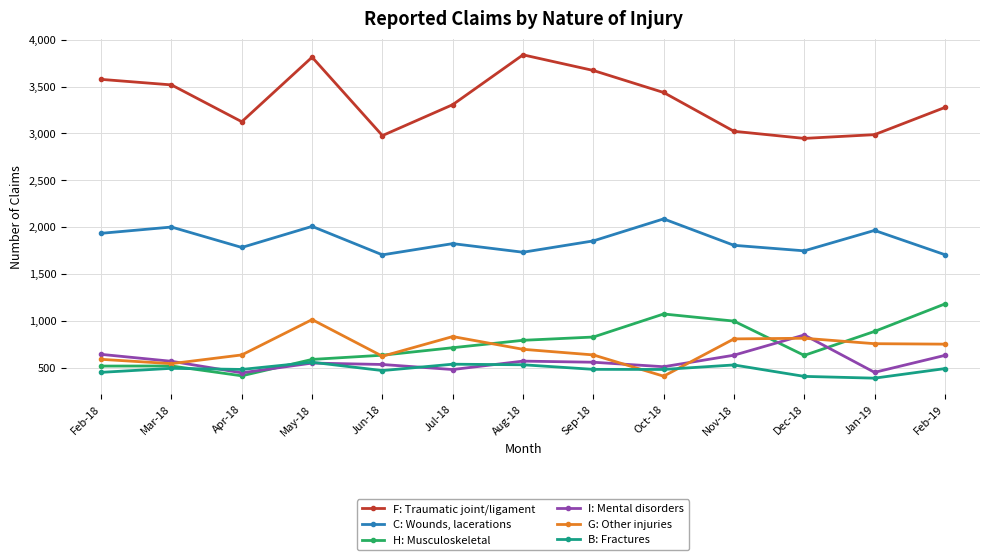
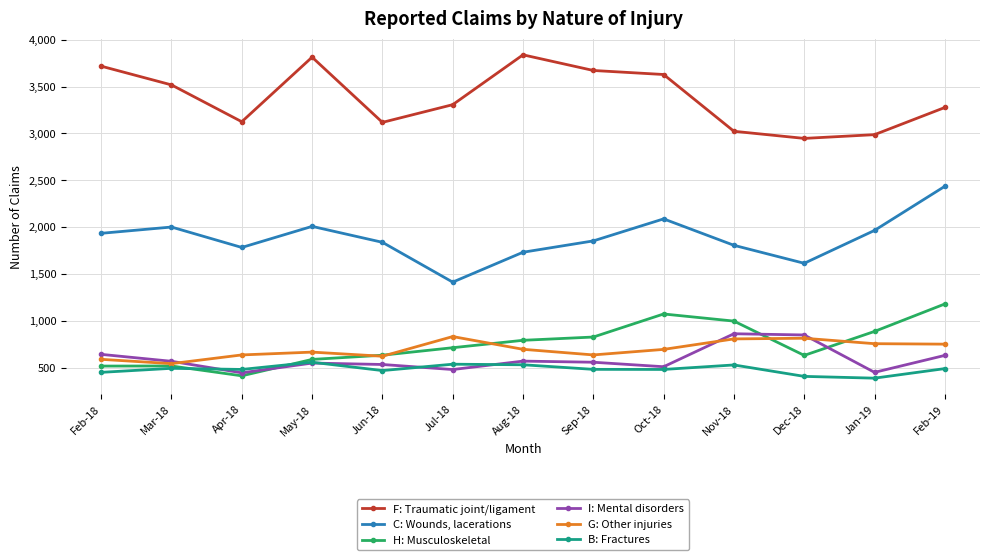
  {
    "F: Traumatic joint/ligament": {
-     "Feb-18": "3,600",
+     "Feb-18": "3,700",
      "Mar-18": "3,500",
      "Apr-18": "3,100",
      "May-18": "3,800",
-     "Jun-18": "3,000",
+     "Jun-18": "3,100",
      "Jul-18": "3,300",
      "Aug-18": "3,800",
      "Sep-18": "3,700",
-     "Oct-18": "3,400",
+     "Oct-18": "3,600",
      "Nov-18": "3,000",
      "Dec-18": "2,900",
      "Jan-19": "3,000",
      "Feb-19": "3,300"
    },
    "C: Wounds, lacerations": {
      "Feb-18": "1,900",
      "Mar-18": "2,000",
      "Apr-18": "1,800",
      "May-18": "2,000",
-     "Jun-18": "1,700",
-     "Jul-18": "1,800",
+     "Jun-18": "1,800",
+     "Jul-18": "1,400",
      "Aug-18": "1,700",
      "Sep-18": "1,900",
      "Oct-18": "2,100",
      "Nov-18": "1,800",
-     "Dec-18": "1,700",
+     "Dec-18": "1,600",
      "Jan-19": "2,000",
-     "Feb-19": "1,700"
+     "Feb-19": "2,400"
    },
    "I: Mental disorders": {
      "Feb-18": "600",
      "Apr-18": "400",
      "Jun-18": "500",
      "Jul-18": "500",
      "Aug-18": "600",
      "Sep-18": "600",
      "Oct-18": "500",
-     "Nov-18": "600",
+     "Nov-18": "900",
      "Dec-18": "800",
      "Jan-19": "500",
      "Feb-19": "600"
    },
    "G: Other injuries": {
      "Feb-18": "600",
      "Apr-18": "600",
-     "May-18": "1,000",
+     "May-18": "700",
      "Jul-18": "800",
      "Aug-18": "700",
      "Sep-18": "600",
-     "Oct-18": "400",
+     "Oct-18": "700",
      "Nov-18": "800",
      "Dec-18": "800",
      "Jan-19": "800",
      "Feb-19": "800"
    }
  }
